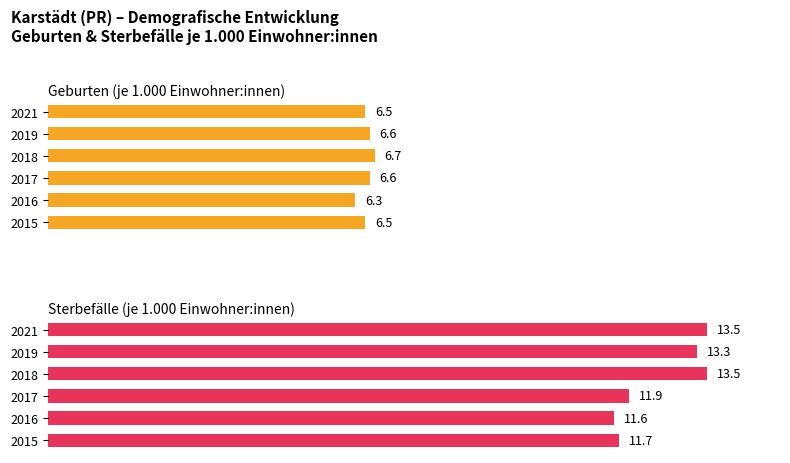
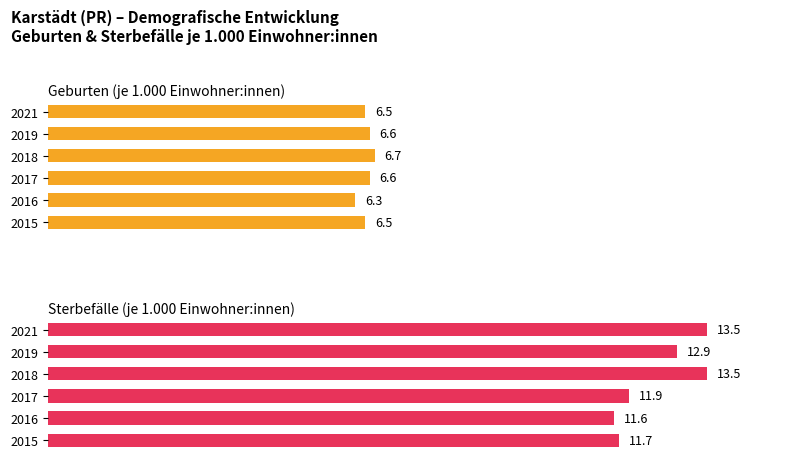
  {
    "Geburten (je 1.000 Einwohner:innen)": {
      "2021": 6.5,
      "2019": 6.6,
      "2018": 6.7,
      "2017": 6.6,
      "2016": 6.3,
      "2015": 6.5
    },
    "Sterbefälle (je 1.000 Einwohner:innen)": {
      "2021": 13.5,
-     "2019": 13.3,
+     "2019": 12.9,
      "2018": 13.5,
      "2017": 11.9,
      "2016": 11.6,
      "2015": 11.7
    }
  }
